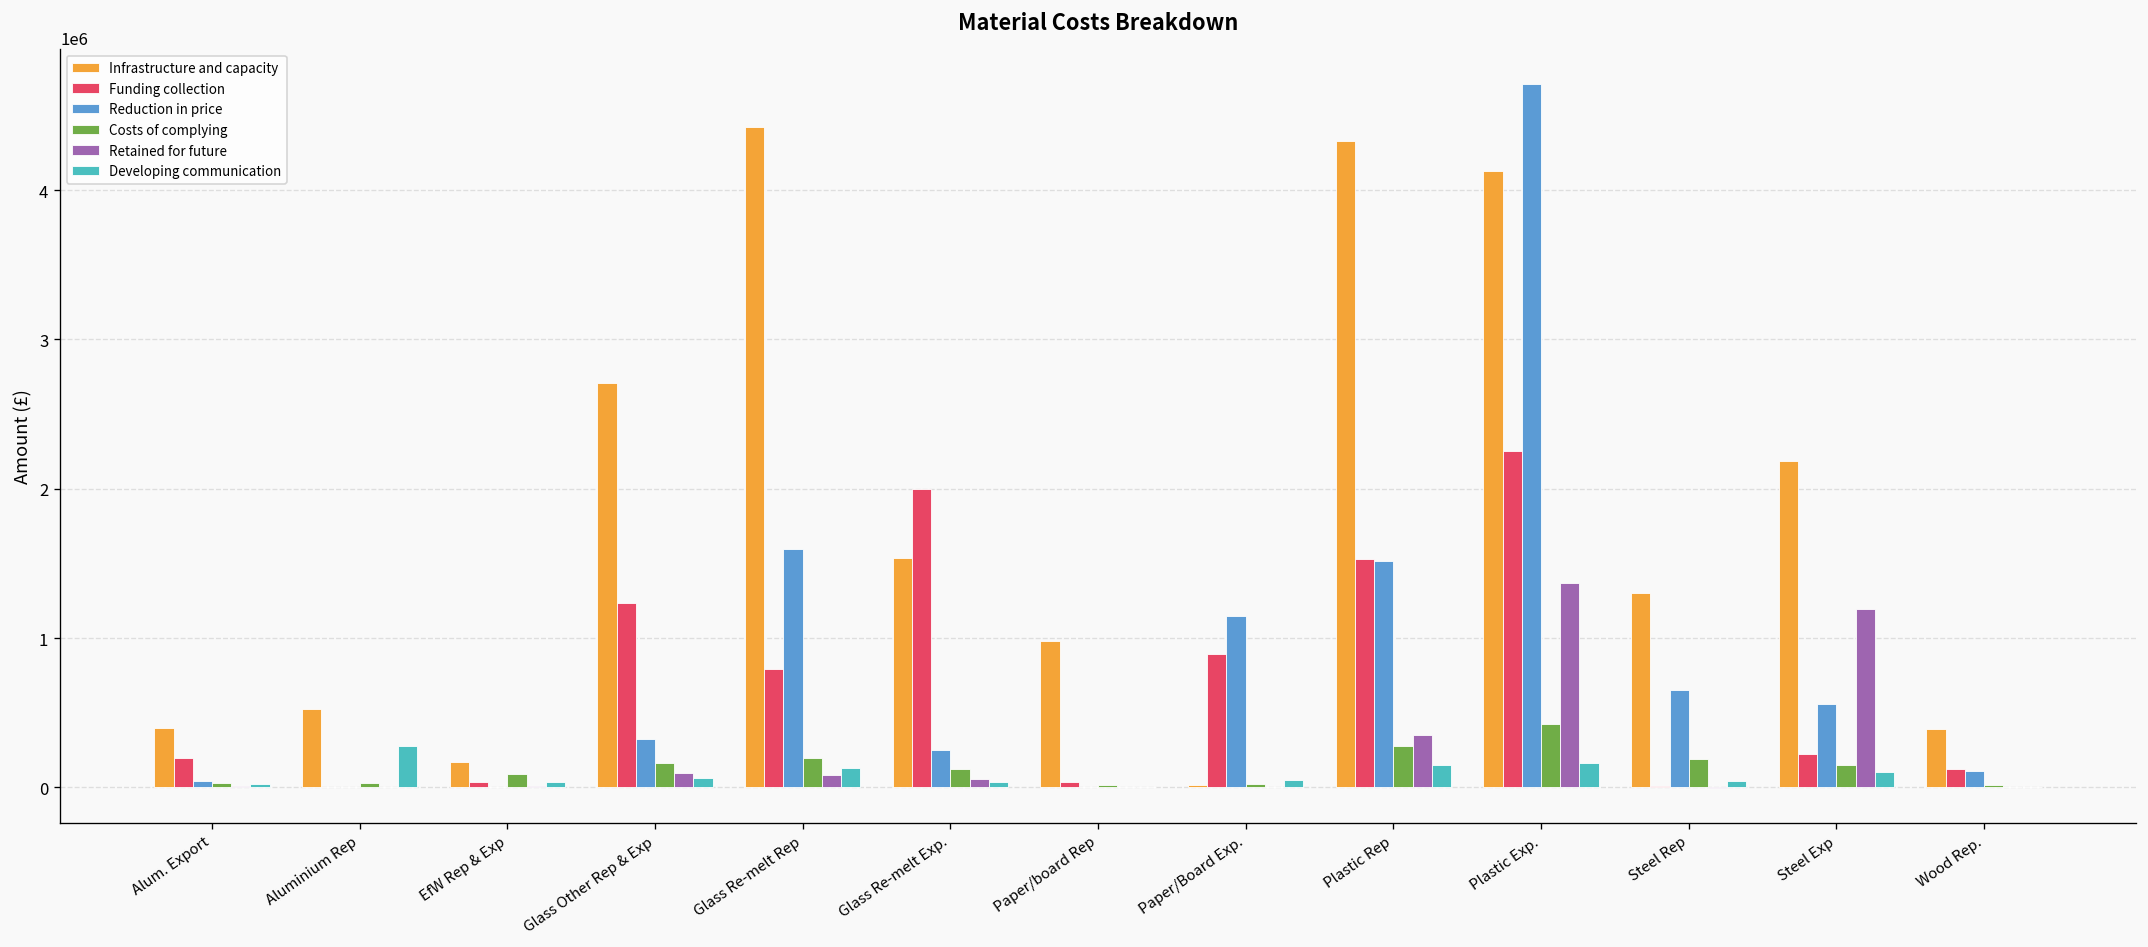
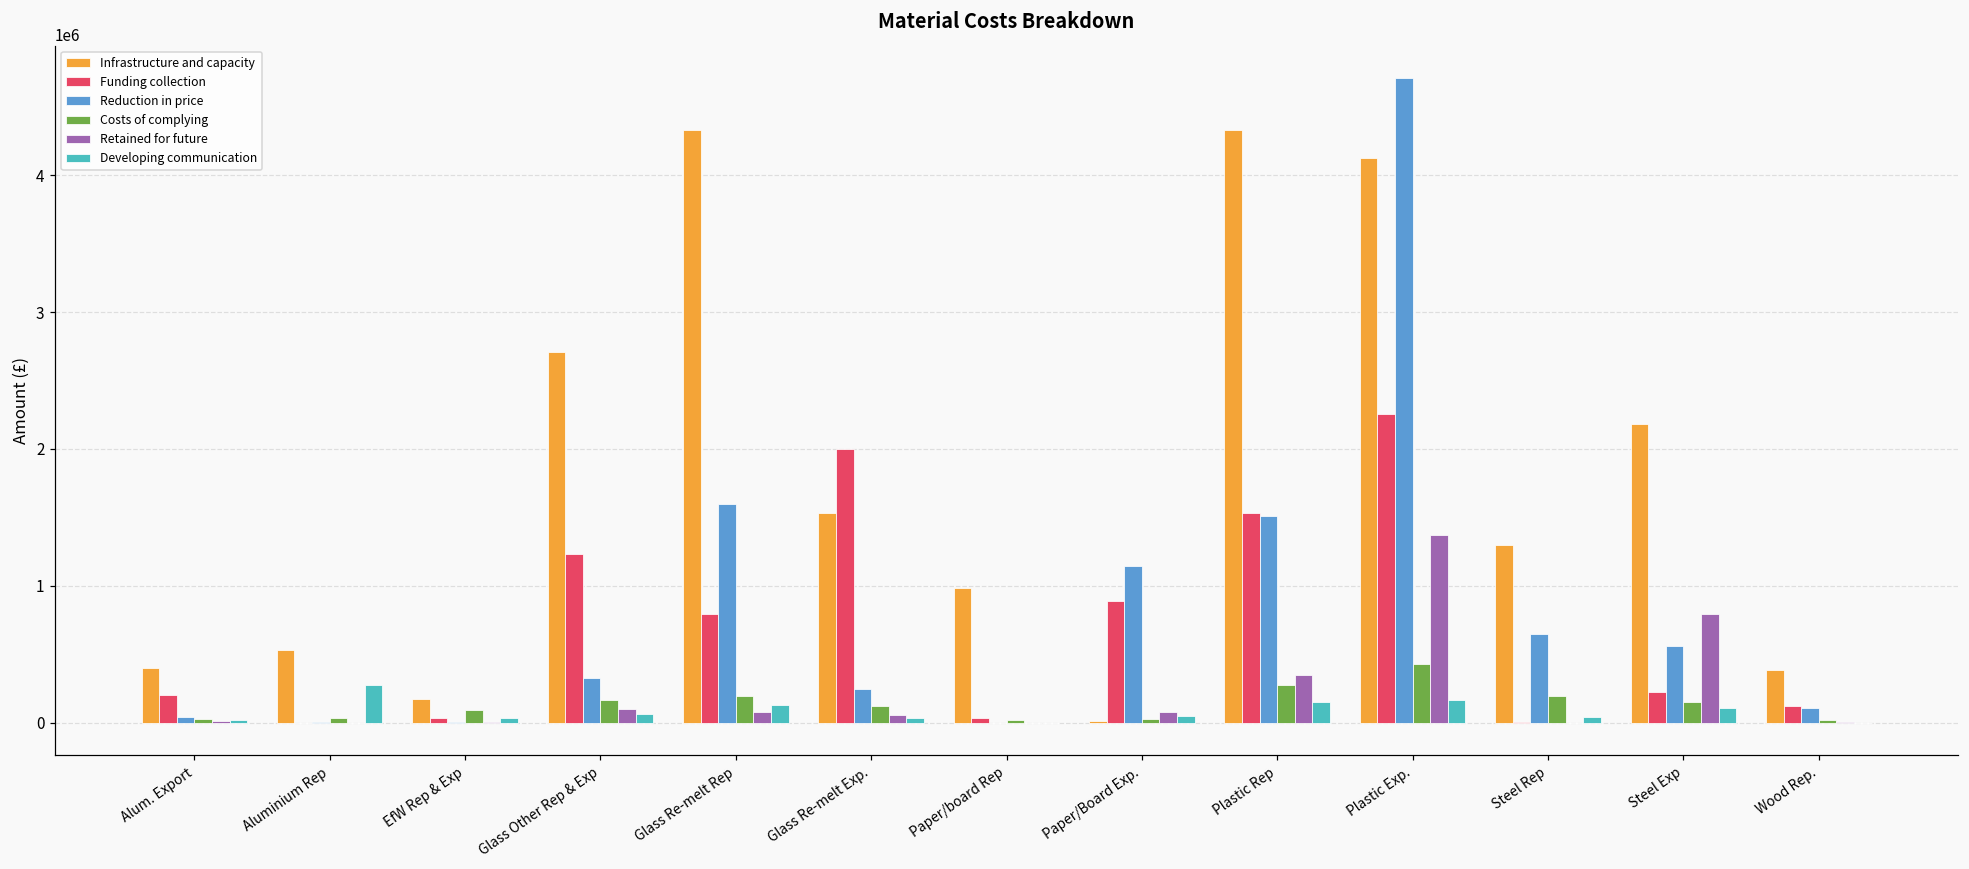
  {
    "Infrastructure and capacity": {
      "Alum. Export": 400000,
      "Aluminium Rep": 530000,
      "EfW Rep & Exp": 170000,
      "Glass Other Rep & Exp": 2710000,
-     "Glass Re-melt Rep": 4420000,
+     "Glass Re-melt Rep": 4330000,
      "Glass Re-melt Exp.": 1530000,
      "Paper/board Rep": 980000,
      "Plastic Rep": 4330000,
      "Plastic Exp.": 4130000,
      "Steel Rep": 1300000,
      "Steel Exp": 2180000,
      "Wood Rep.": 390000
    },
    "Funding collection": {
      "Alum. Export": 200000,
      "Aluminium Rep": 0,
      "EfW Rep & Exp": 30000,
      "Glass Other Rep & Exp": 1230000,
      "Glass Re-melt Rep": 790000,
      "Glass Re-melt Exp.": 2000000,
      "Paper/board Rep": 40000,
      "Paper/Board Exp.": 890000,
      "Plastic Rep": 1530000,
      "Plastic Exp.": 2250000,
      "Steel Exp": 220000,
      "Wood Rep.": 120000
    },
    "Costs of complying": {
      "Alum. Export": 30000,
      "Aluminium Rep": 30000,
      "EfW Rep & Exp": 90000,
      "Glass Other Rep & Exp": 160000,
      "Glass Re-melt Rep": 200000,
      "Glass Re-melt Exp.": 120000,
      "Paper/Board Exp.": 20000,
      "Plastic Rep": 280000,
      "Plastic Exp.": 430000,
      "Steel Rep": 190000,
      "Steel Exp": 150000
    },
    "Retained for future": {
      "Aluminium Rep": 0,
      "Glass Other Rep & Exp": 100000,
      "Glass Re-melt Rep": 80000,
      "Glass Re-melt Exp.": 50000,
      "Paper/board Rep": 0,
-     "Paper/Board Exp.": 0,
+     "Paper/Board Exp.": 80000,
      "Plastic Rep": 350000,
      "Plastic Exp.": 1370000,
-     "Steel Exp": 1200000
+     "Steel Exp": 790000
    }
  }
